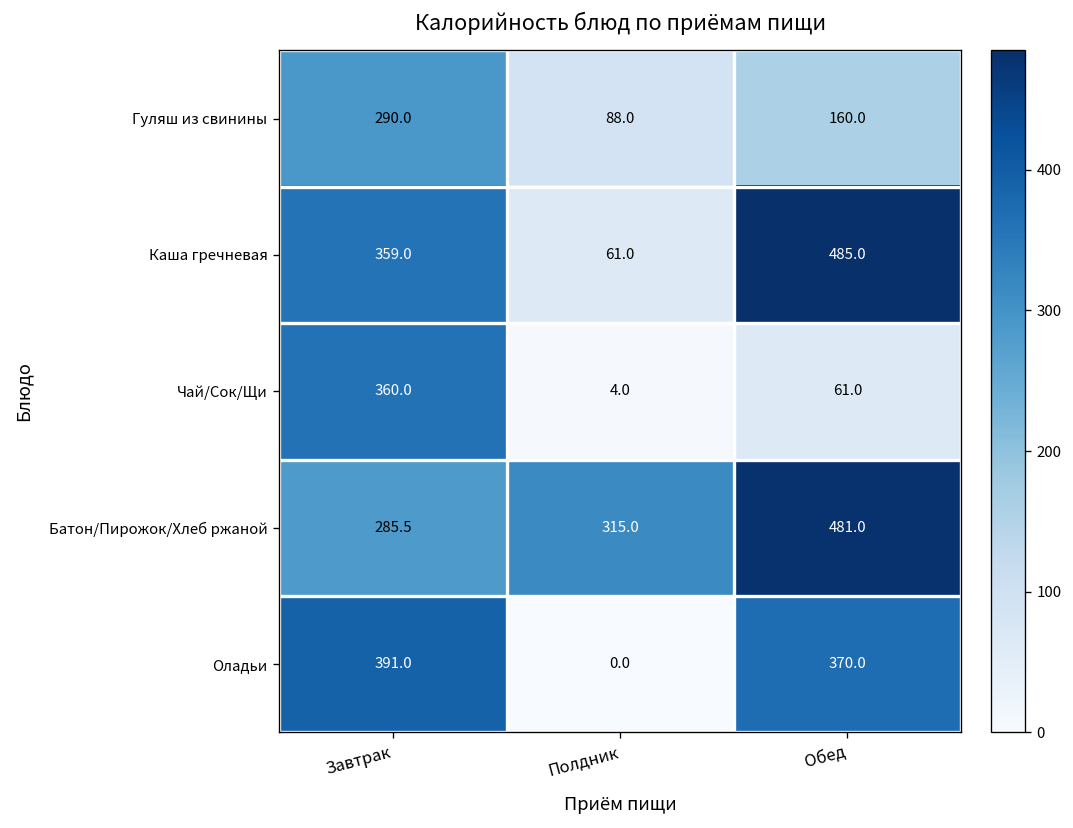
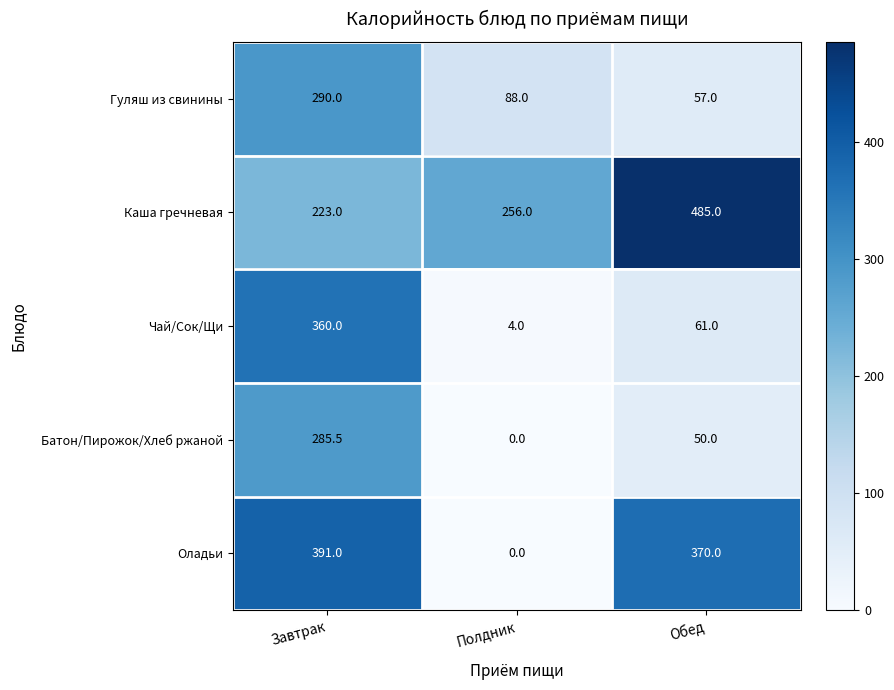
  {
    "Гуляш из свинины": {
      "Завтрак": 290.0,
      "Полдник": 88.0,
-     "Обед": 160.0
+     "Обед": 57.0
    },
    "Каша гречневая": {
-     "Завтрак": 359.0,
-     "Полдник": 61.0,
+     "Завтрак": 223.0,
+     "Полдник": 256.0,
      "Обед": 485.0
    },
    "Чай/Сок/Щи": {
      "Завтрак": 360.0,
      "Полдник": 4.0,
      "Обед": 61.0
    },
    "Батон/Пирожок/Хлеб ржаной": {
      "Завтрак": 285.5,
-     "Полдник": 315.0,
-     "Обед": 481.0
+     "Полдник": 0.0,
+     "Обед": 50.0
    },
    "Оладьи": {
      "Завтрак": 391.0,
      "Полдник": 0.0,
      "Обед": 370.0
    }
  }
